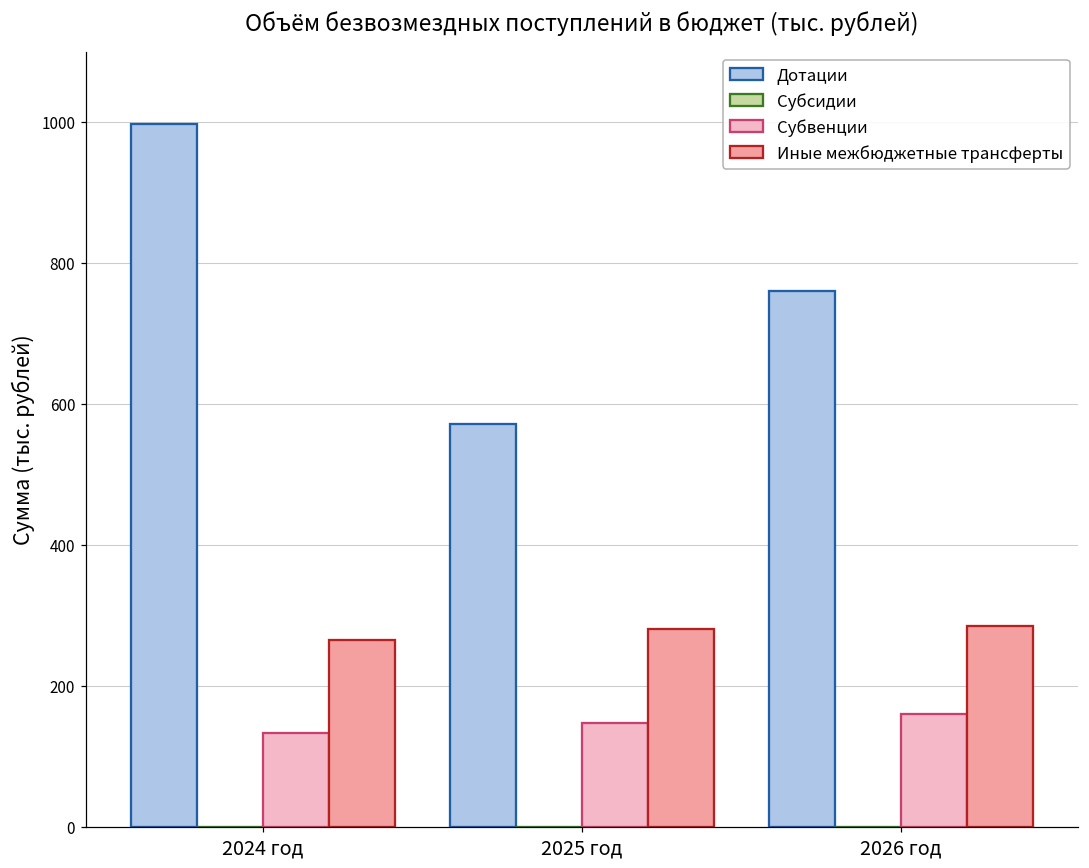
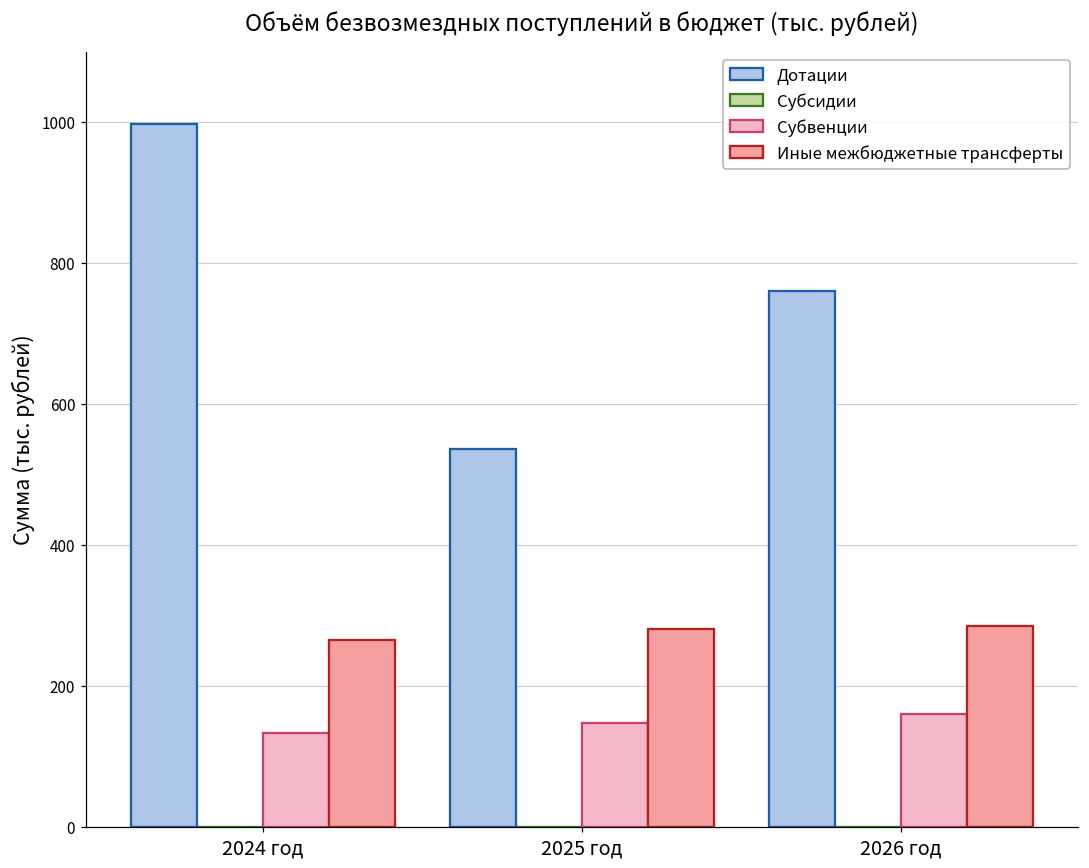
  {
    "Дотации": {
      "2024 год": 1000,
-     "2025 год": 570,
+     "2025 год": 540,
      "2026 год": 760
    },
    "Субсидии": {
      "2024 год": 0,
      "2025 год": 0,
      "2026 год": 0
    }
  }
